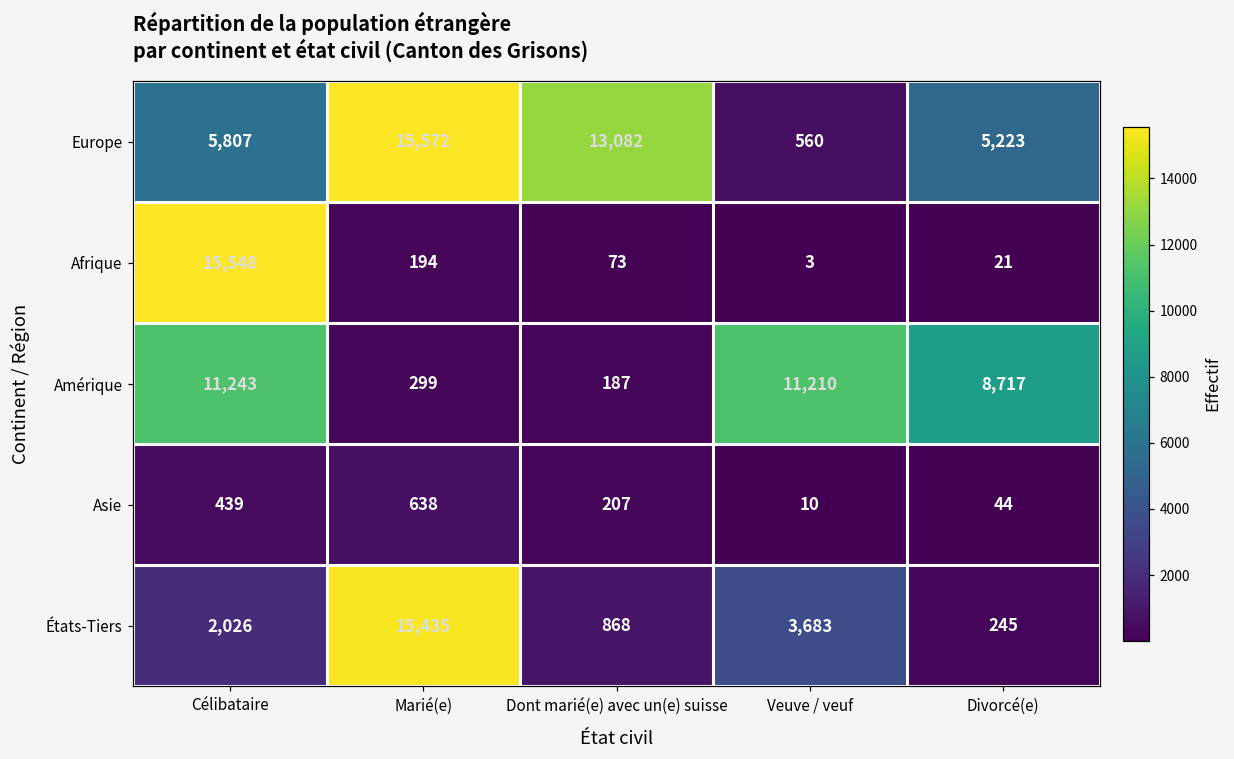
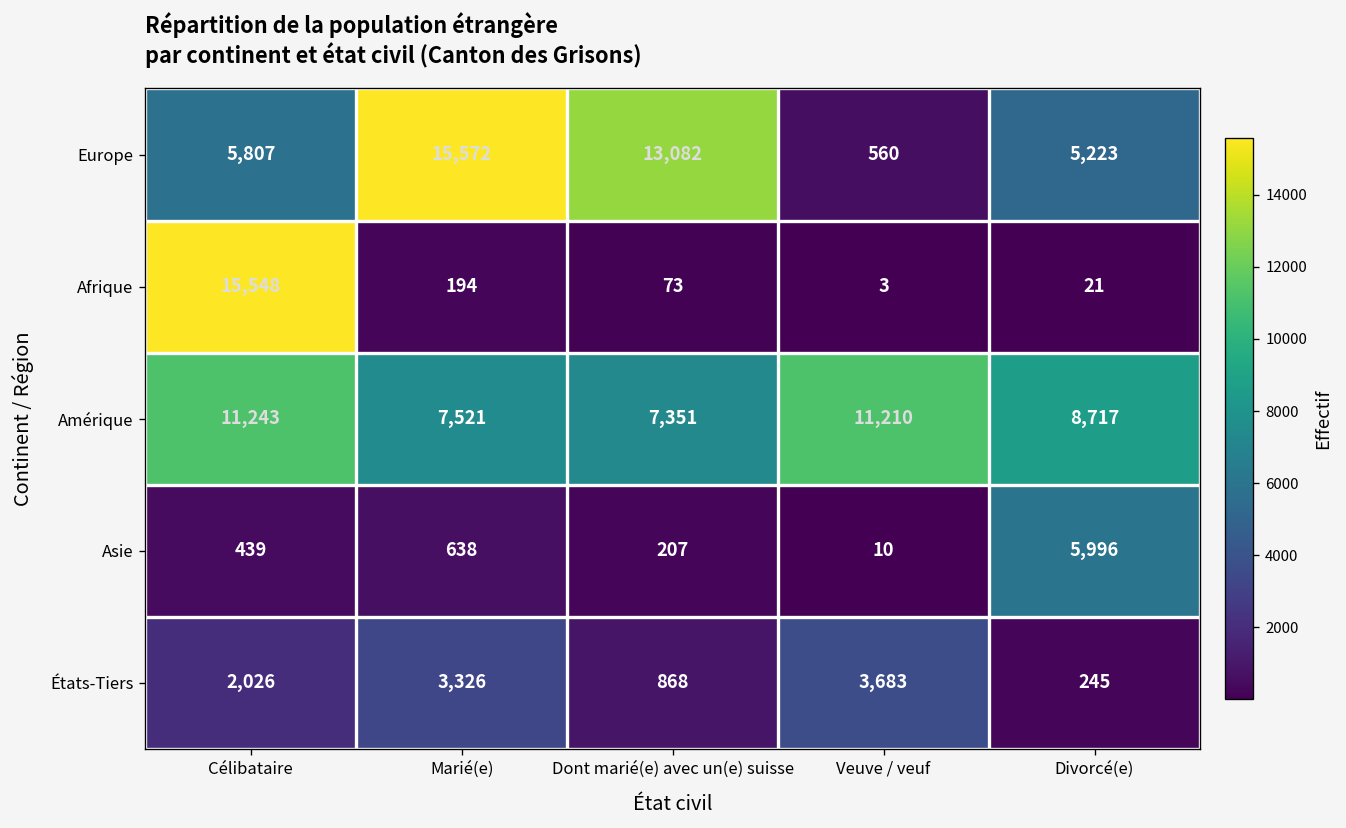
  {
    "Europe": {
      "Célibataire": "5,807",
      "Marié(e)": "15,572",
      "Dont marié(e) avec un(e) suisse": "13,082",
      "Veuve / veuf": "560",
      "Divorcé(e)": "5,223"
    },
    "Afrique": {
      "Célibataire": "15,548",
      "Marié(e)": "194",
      "Dont marié(e) avec un(e) suisse": "73",
      "Veuve / veuf": "3",
      "Divorcé(e)": "21"
    },
    "Amérique": {
      "Célibataire": "11,243",
-     "Marié(e)": "299",
-     "Dont marié(e) avec un(e) suisse": "187",
+     "Marié(e)": "7,521",
+     "Dont marié(e) avec un(e) suisse": "7,351",
      "Veuve / veuf": "11,210",
      "Divorcé(e)": "8,717"
    },
    "Asie": {
      "Célibataire": "439",
      "Marié(e)": "638",
      "Dont marié(e) avec un(e) suisse": "207",
      "Veuve / veuf": "10",
-     "Divorcé(e)": "44"
+     "Divorcé(e)": "5,996"
    },
    "États-Tiers": {
      "Célibataire": "2,026",
-     "Marié(e)": "15,435",
+     "Marié(e)": "3,326",
      "Dont marié(e) avec un(e) suisse": "868",
      "Veuve / veuf": "3,683",
      "Divorcé(e)": "245"
    }
  }
